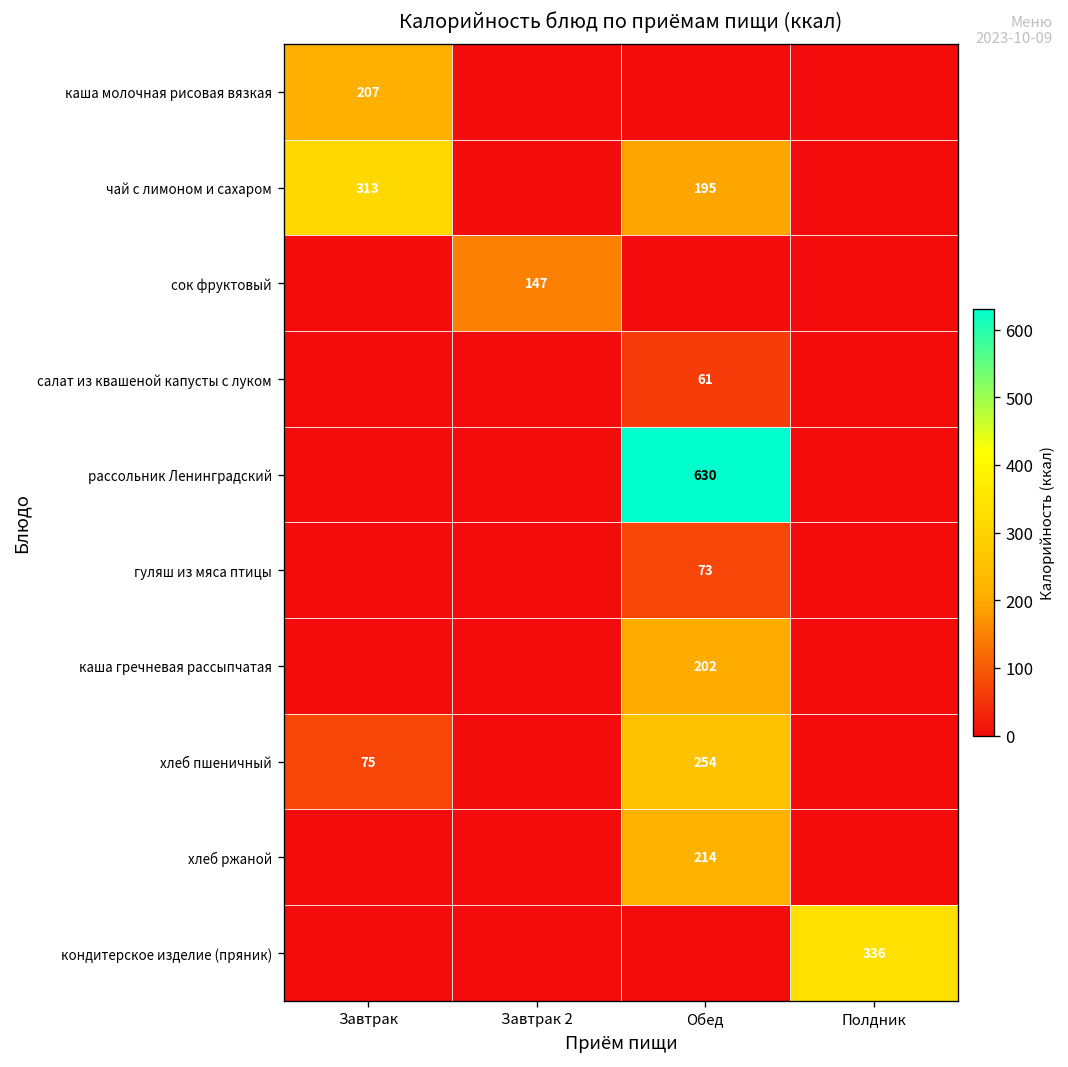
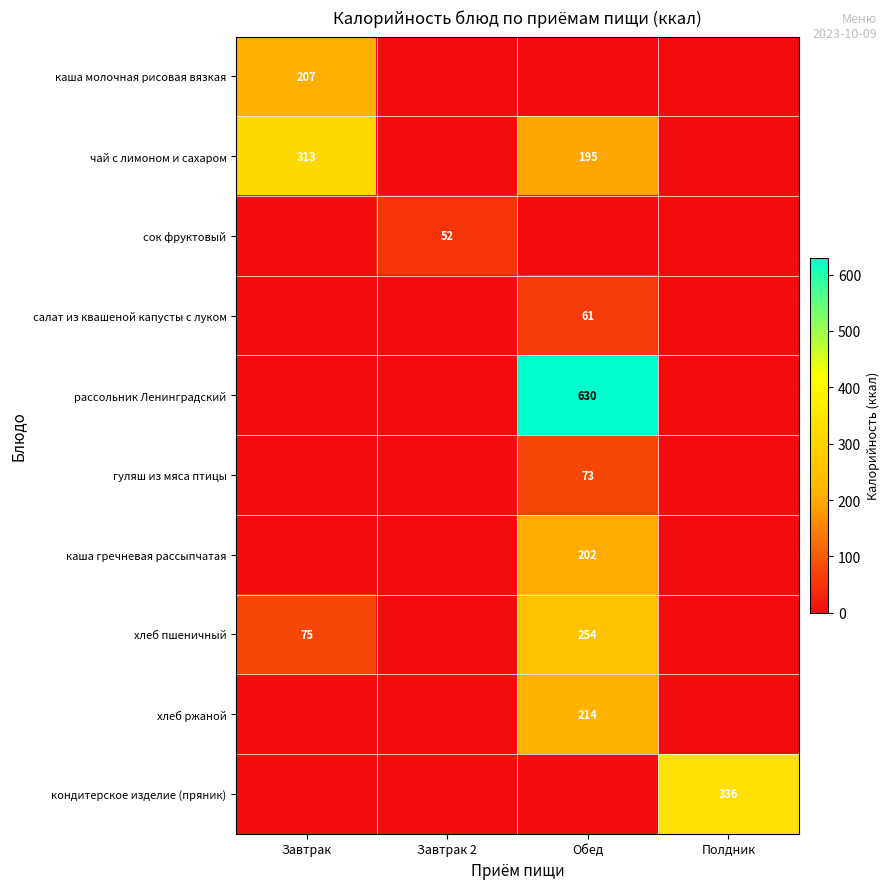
  {
    "каша молочная рисовая вязкая": {
      "Завтрак": 207
    },
    "чай с лимоном и сахаром": {
      "Завтрак": 313,
      "Обед": 195
    },
    "сок фруктовый": {
-     "Завтрак 2": 147
+     "Завтрак 2": 52
    },
    "салат из квашеной капусты с луком": {
      "Обед": 61
    },
    "рассольник Ленинградский": {
      "Обед": 630
    },
    "гуляш из мяса птицы": {
      "Обед": 73
    },
    "каша гречневая рассыпчатая": {
      "Обед": 202
    },
    "хлеб пшеничный": {
      "Завтрак": 75,
      "Обед": 254
    },
    "хлеб ржаной": {
      "Обед": 214
    },
    "кондитерское изделие (пряник)": {
      "Полдник": 336
    }
  }
